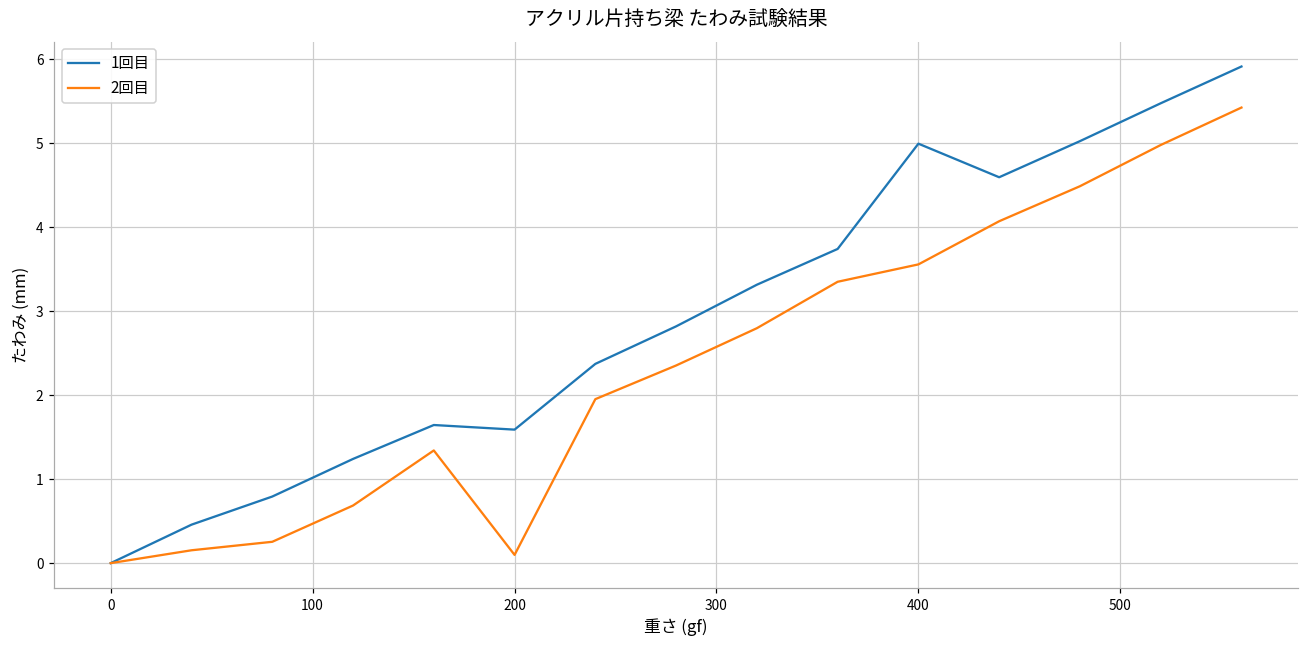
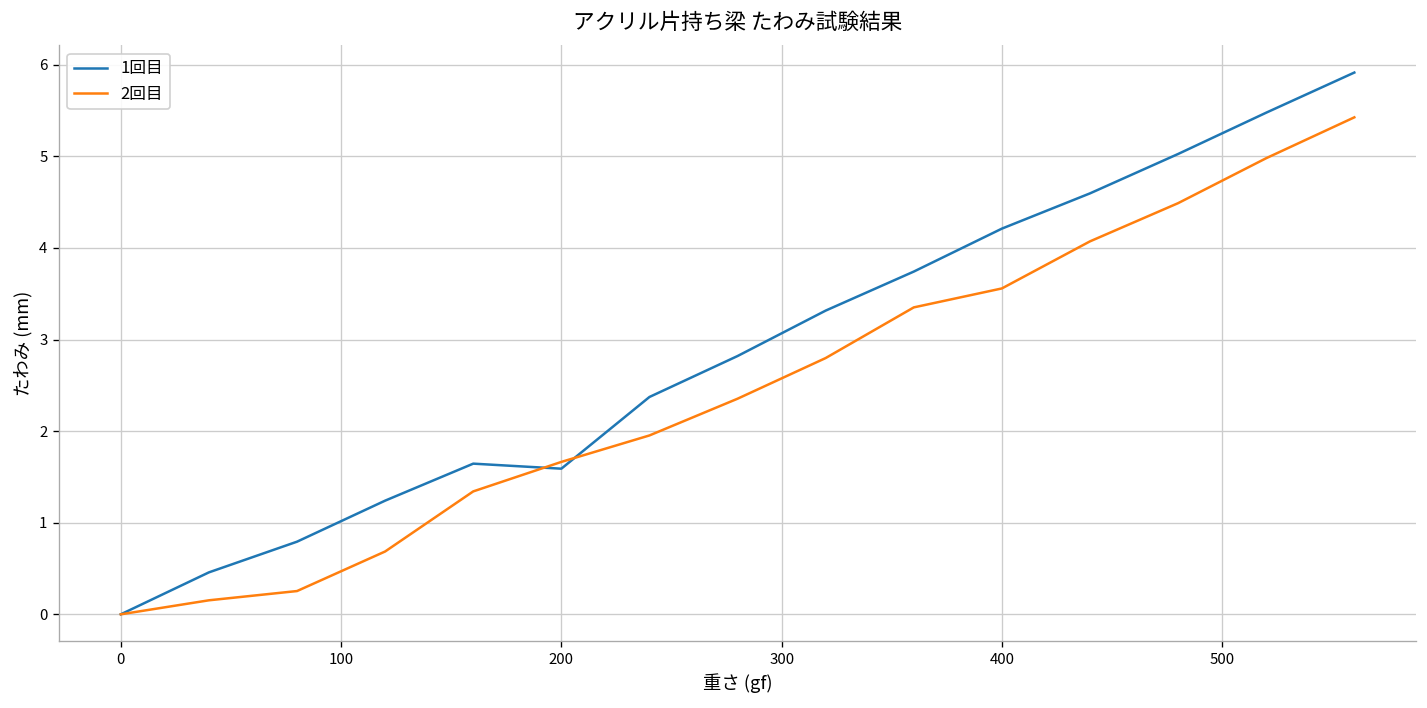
  {
    "1回目": {
      "200": 1.6,
-     "400": 5.0
+     "400": 4.2
    },
    "2回目": {
-     "200": 0.1,
+     "200": 1.7,
      "400": 3.6
    }
  }
